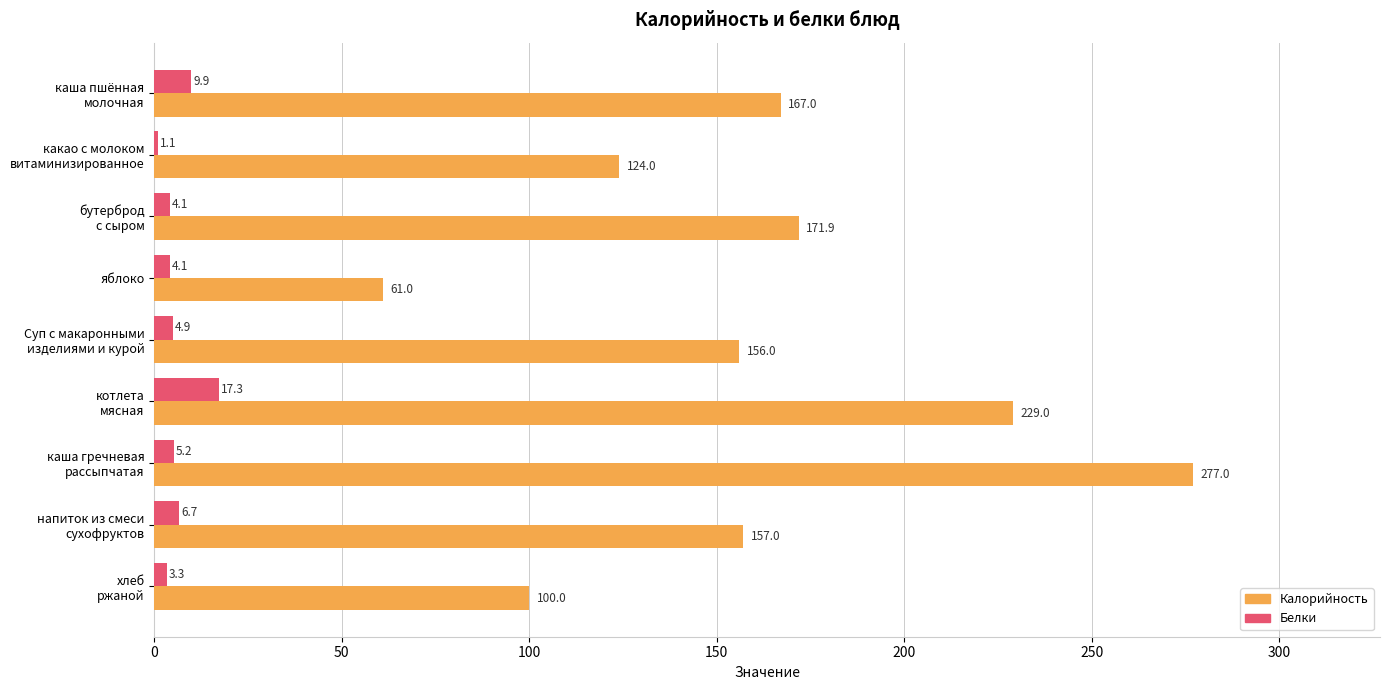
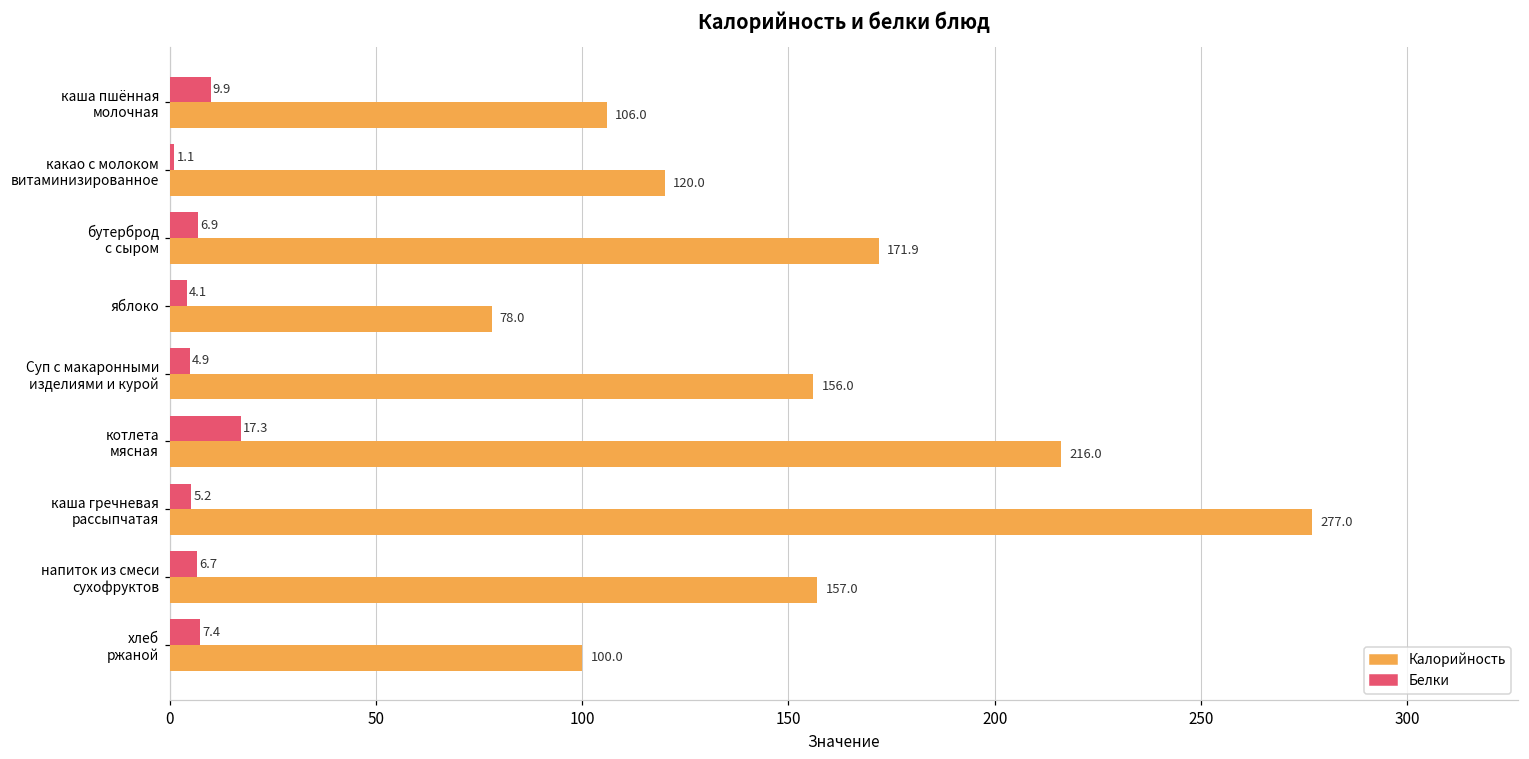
  {
    "Калорийность": {
-     "каша пшённая молочная": 167.0,
-     "какао с молоком витаминизированное": 124.0,
+     "каша пшённая молочная": 106.0,
+     "какао с молоком витаминизированное": 120.0,
      "бутерброд с сыром": 171.9,
-     "яблоко": 61.0,
+     "яблоко": 78.0,
      "Суп с макаронными изделиями и курой": 156.0,
-     "котлета мясная": 229.0,
+     "котлета мясная": 216.0,
      "каша гречневая рассыпчатая": 277.0,
      "напиток из смеси сухофруктов": 157.0,
      "хлеб ржаной": 100.0
    },
    "Белки": {
      "каша пшённая молочная": 9.9,
      "какао с молоком витаминизированное": 1.1,
-     "бутерброд с сыром": 4.1,
+     "бутерброд с сыром": 6.9,
      "яблоко": 4.1,
      "Суп с макаронными изделиями и курой": 4.9,
      "котлета мясная": 17.3,
      "каша гречневая рассыпчатая": 5.2,
      "напиток из смеси сухофруктов": 6.7,
-     "хлеб ржаной": 3.3
+     "хлеб ржаной": 7.4
    }
  }
